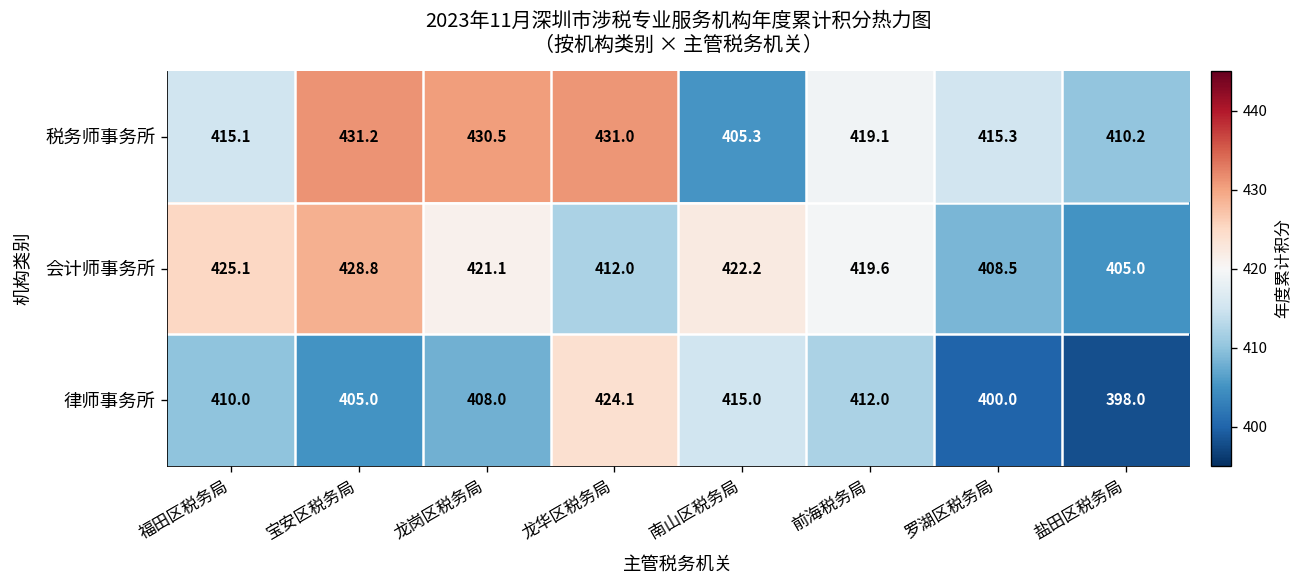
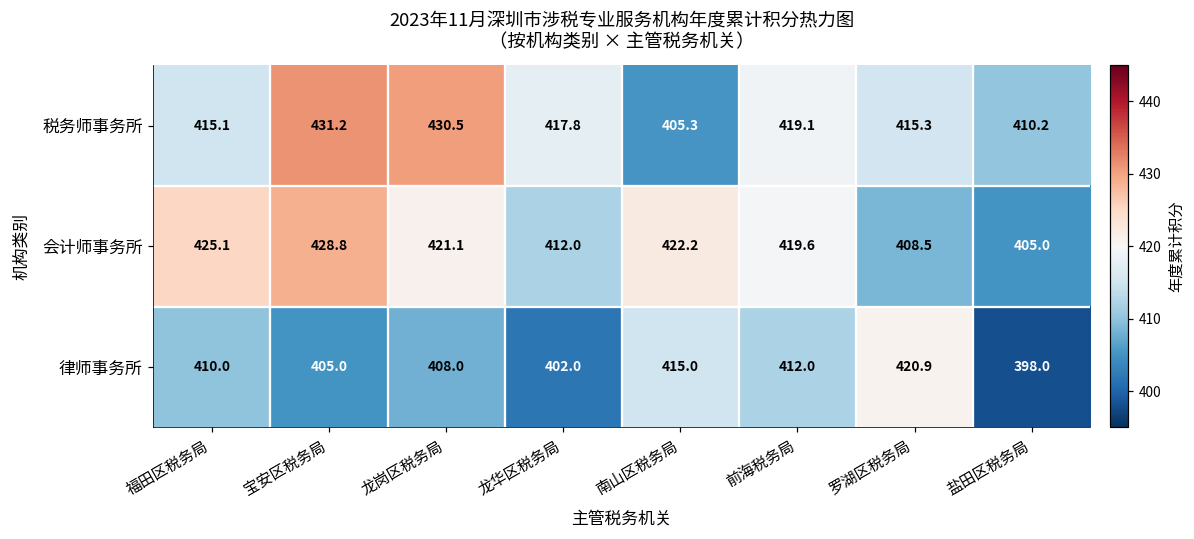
  {
    "税务师事务所": {
      "福田区税务局": 415.1,
      "宝安区税务局": 431.2,
      "龙岗区税务局": 430.5,
-     "龙华区税务局": 431.0,
+     "龙华区税务局": 417.8,
      "南山区税务局": 405.3,
      "前海税务局": 419.1,
      "罗湖区税务局": 415.3,
      "盐田区税务局": 410.2
    },
    "会计师事务所": {
      "福田区税务局": 425.1,
      "宝安区税务局": 428.8,
      "龙岗区税务局": 421.1,
      "龙华区税务局": 412.0,
      "南山区税务局": 422.2,
      "前海税务局": 419.6,
      "罗湖区税务局": 408.5,
      "盐田区税务局": 405.0
    },
    "律师事务所": {
      "福田区税务局": 410.0,
      "宝安区税务局": 405.0,
      "龙岗区税务局": 408.0,
-     "龙华区税务局": 424.1,
+     "龙华区税务局": 402.0,
      "南山区税务局": 415.0,
      "前海税务局": 412.0,
-     "罗湖区税务局": 400.0,
+     "罗湖区税务局": 420.9,
      "盐田区税务局": 398.0
    }
  }
